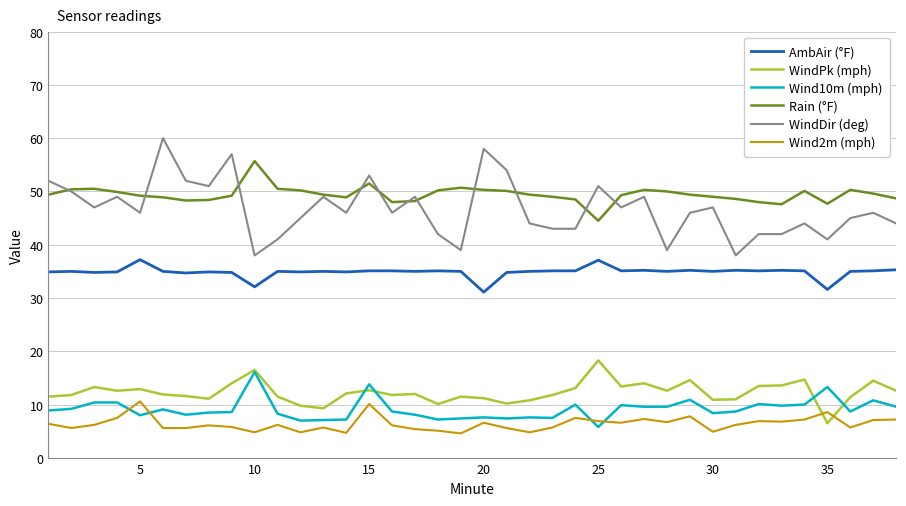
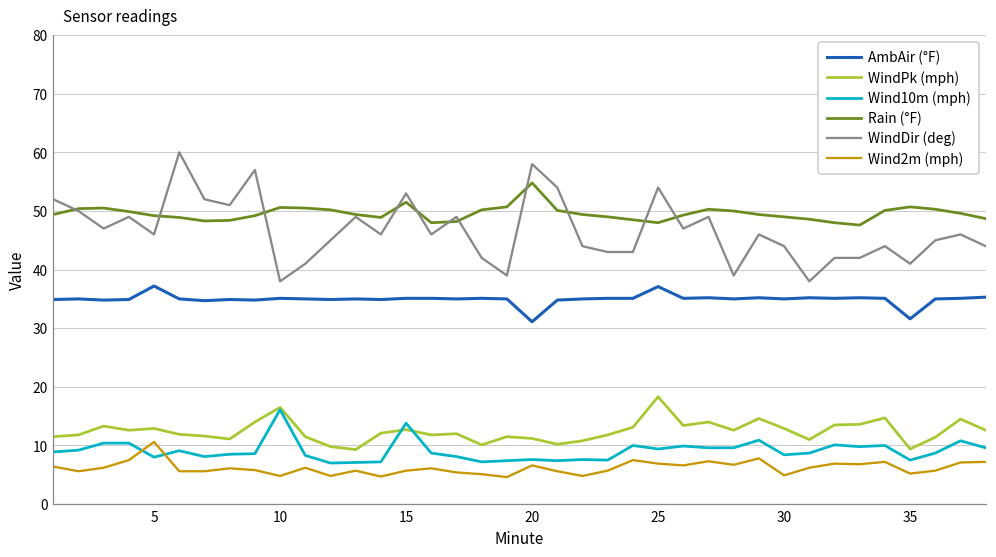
  {
    "AmbAir (°F)": {
      "5": 37,
-     "10": 32,
+     "10": 35,
      "15": 35,
      "20": 31,
      "25": 37,
      "30": 35,
      "35": 32
    },
    "WindPk (mph)": {
      "5": 13,
      "15": 13,
      "20": 11,
      "25": 18,
-     "30": 11,
-     "35": 7
+     "30": 13,
+     "35": 9
    },
    "Wind10m (mph)": {
      "5": 8,
      "15": 14,
      "20": 8,
-     "25": 6,
+     "25": 9,
      "30": 8,
-     "35": 13
+     "35": 8
    },
    "Rain (°F)": {
      "5": 49,
-     "10": 56,
+     "10": 51,
      "15": 52,
-     "20": 50,
-     "25": 45,
+     "20": 55,
+     "25": 48,
      "30": 49,
-     "35": 48
+     "35": 51
    },
    "WindDir (deg)": {
      "5": 46,
      "10": 38,
      "15": 53,
      "20": 58,
-     "25": 51,
-     "30": 47,
+     "25": 54,
+     "30": 44,
      "35": 41
    },
    "Wind2m (mph)": {
      "5": 11,
      "10": 5,
-     "15": 10,
+     "15": 6,
      "20": 7,
      "25": 7,
      "30": 5,
-     "35": 9
+     "35": 5
    }
  }
